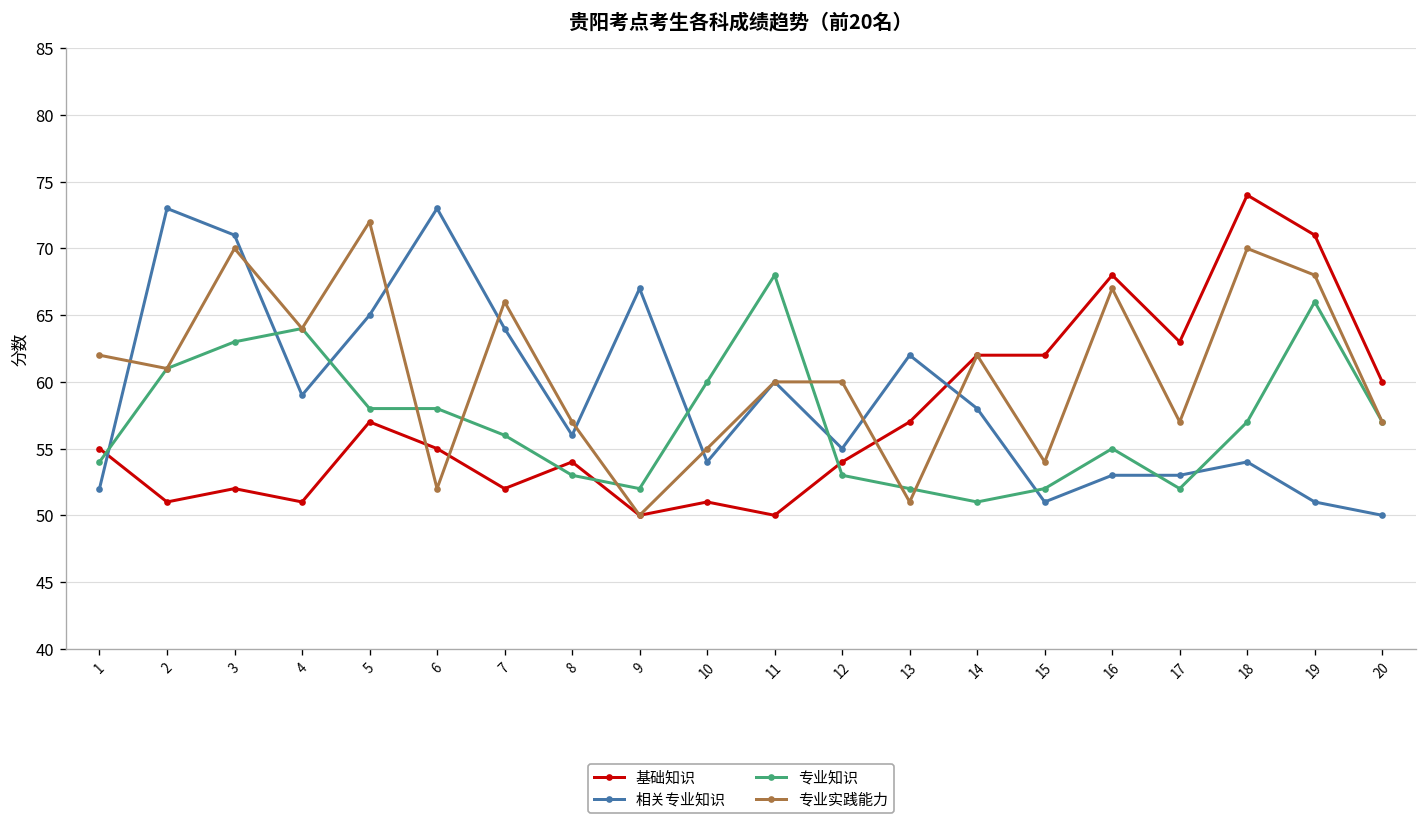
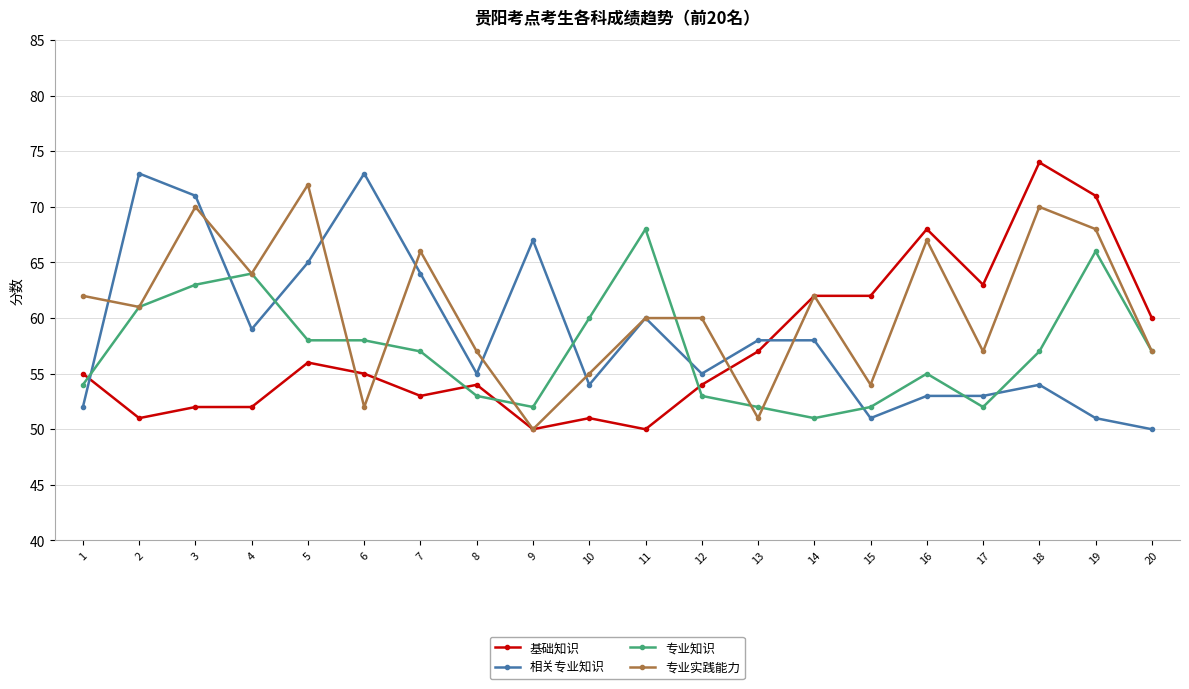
  {
    "基础知识": {
      "1": 55,
      "2": 51,
      "3": 52,
-     "4": 51,
-     "5": 57,
+     "4": 52,
+     "5": 56,
      "6": 55,
-     "7": 52,
+     "7": 53,
      "8": 54,
      "10": 51,
      "11": 50,
      "12": 54,
      "13": 57,
      "15": 62,
      "16": 68,
      "17": 63,
      "18": 74,
      "19": 71,
      "20": 60
    },
    "相关专业知识": {
      "1": 52,
      "2": 73,
      "3": 71,
      "4": 59,
      "5": 65,
      "6": 73,
      "7": 64,
-     "8": 56,
+     "8": 55,
      "9": 67,
      "10": 54,
      "12": 55,
-     "13": 62,
+     "13": 58,
      "14": 58,
      "15": 51,
      "16": 53,
      "17": 53,
      "18": 54,
      "19": 51,
      "20": 50
    },
    "专业知识": {
      "1": 54,
      "3": 63,
      "5": 58,
      "6": 58,
-     "7": 56,
+     "7": 57,
      "8": 53,
      "9": 52,
      "10": 60,
      "11": 68,
      "12": 53,
      "13": 52,
      "14": 51,
      "15": 52,
      "16": 55,
      "17": 52,
      "18": 57,
      "19": 66
    },
    "专业实践能力": {
      "1": 62,
      "3": 70,
      "5": 72,
      "6": 52,
      "7": 66,
      "8": 57,
      "10": 55,
      "12": 60,
      "13": 51,
      "15": 54,
      "16": 67,
      "17": 57,
      "18": 70,
      "19": 68
    }
  }
